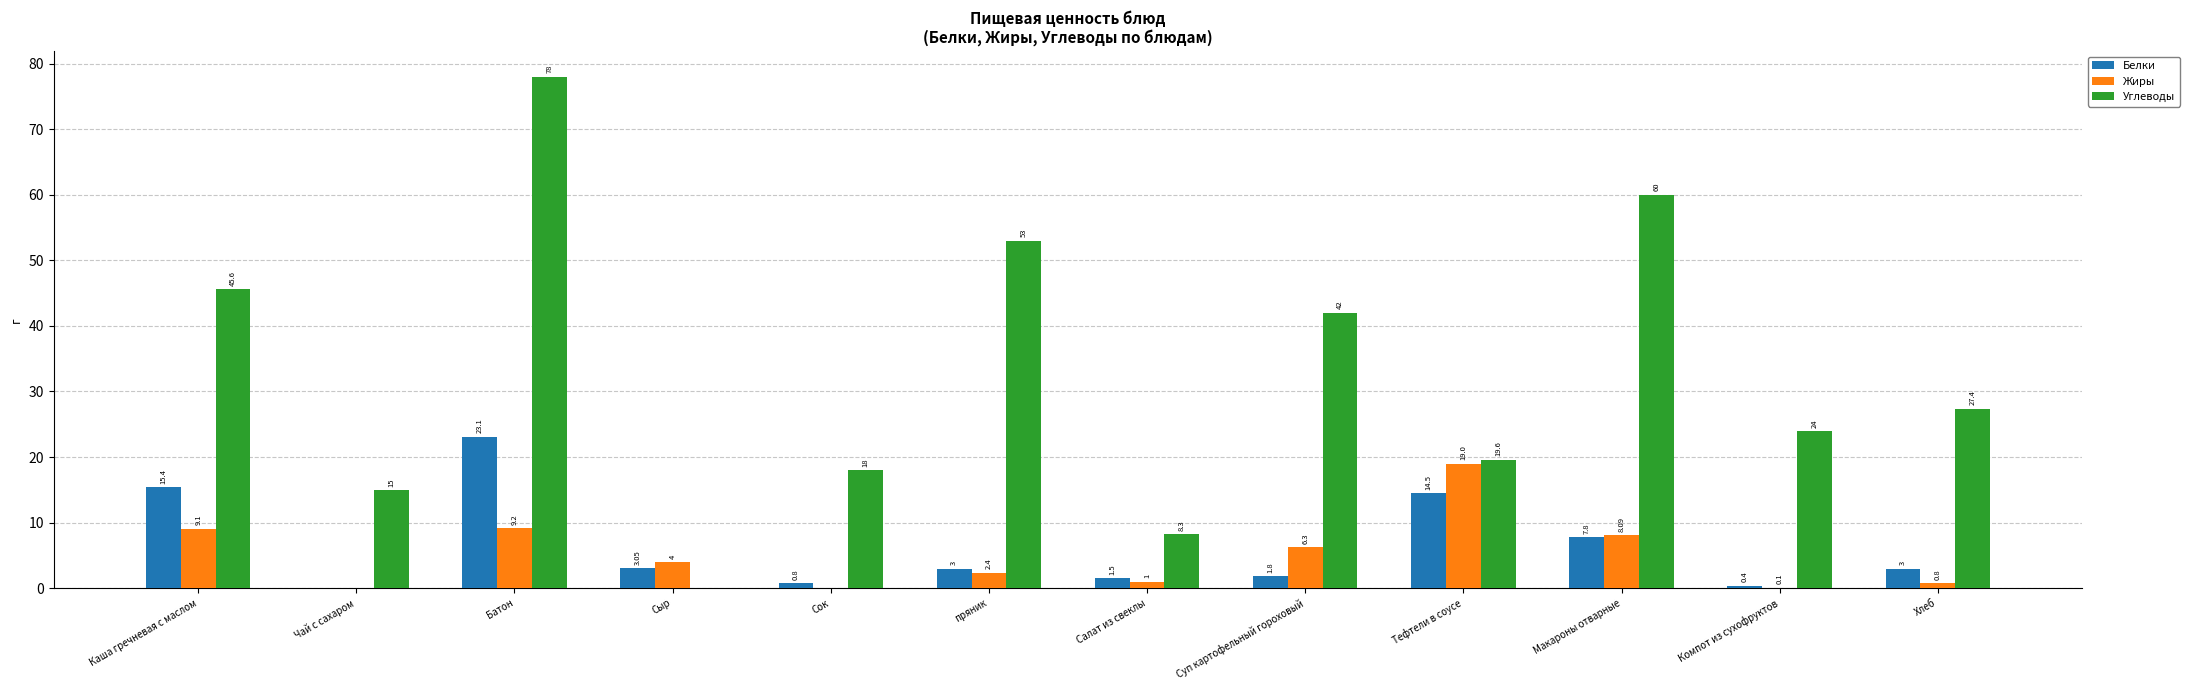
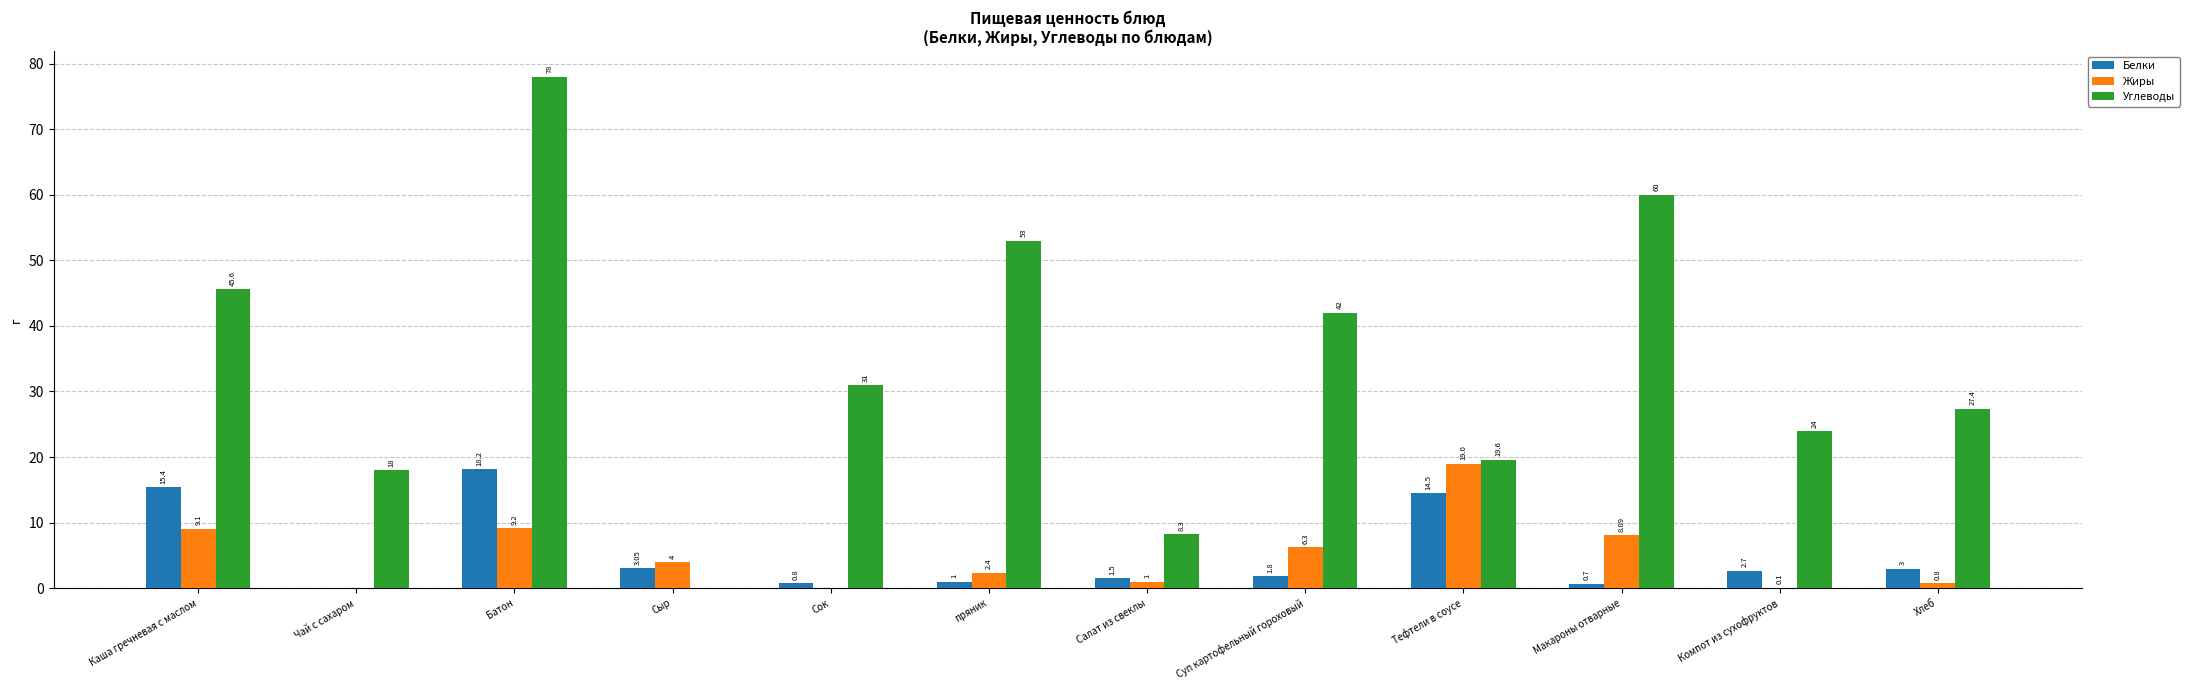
  {
    "Белки": {
      "Каша гречневая с маслом": 15.4,
-     "Батон": 23.1,
+     "Батон": 18.2,
      "Сыр": 3.05,
      "Сок": 0.8,
-     "пряник": 3,
+     "пряник": 1,
      "Салат из свеклы": 1.5,
      "Суп картофельный гороховый": 1.8,
      "Тефтели в соусе": 14.5,
-     "Макароны отварные": 7.8,
-     "Компот из сухофруктов": 0.4,
+     "Макароны отварные": 0.7,
+     "Компот из сухофруктов": 2.7,
      "Хлеб": 3
    },
    "Жиры": {
      "Каша гречневая с маслом": 9.1,
      "Батон": 9.2,
      "Сыр": 4,
      "пряник": 2.4,
      "Салат из свеклы": 1,
      "Суп картофельный гороховый": 6.3,
      "Тефтели в соусе": 19.0,
      "Макароны отварные": 8.09,
      "Компот из сухофруктов": 0.1,
      "Хлеб": 0.8
    },
    "Углеводы": {
      "Каша гречневая с маслом": 45.6,
-     "Чай с сахаром": 15,
+     "Чай с сахаром": 18,
      "Батон": 78,
-     "Сок": 18,
+     "Сок": 31,
      "пряник": 53,
      "Салат из свеклы": 8.3,
      "Суп картофельный гороховый": 42,
      "Тефтели в соусе": 19.6,
      "Макароны отварные": 60,
      "Компот из сухофруктов": 24,
      "Хлеб": 27.4
    }
  }
